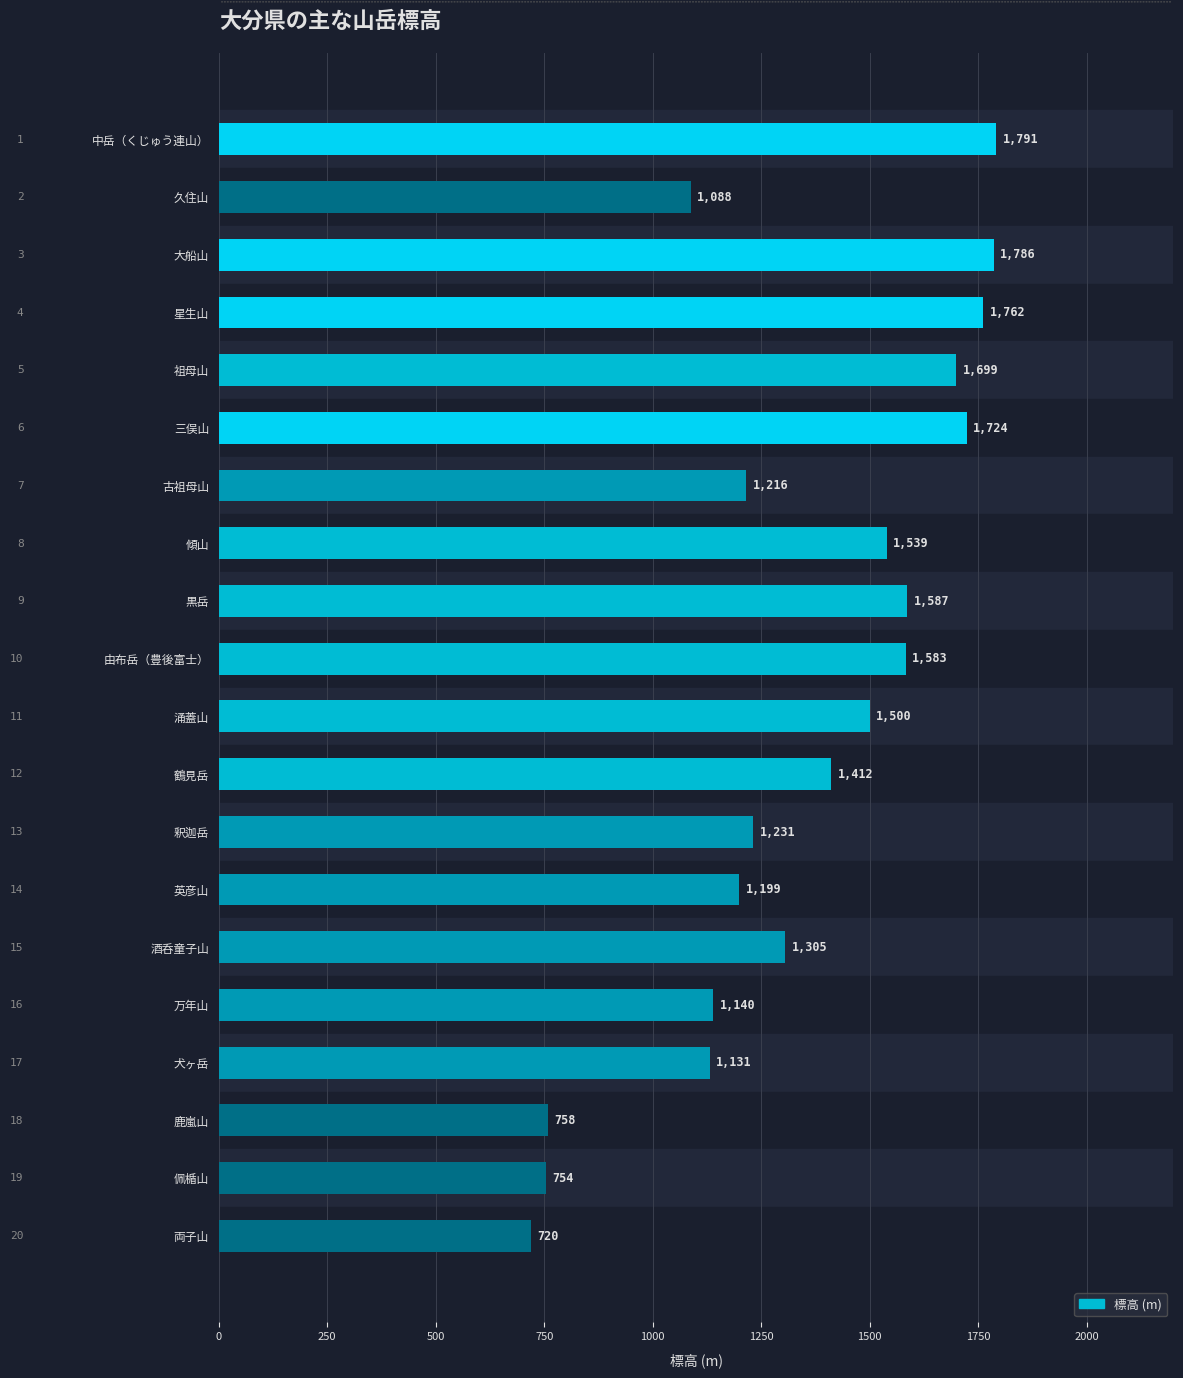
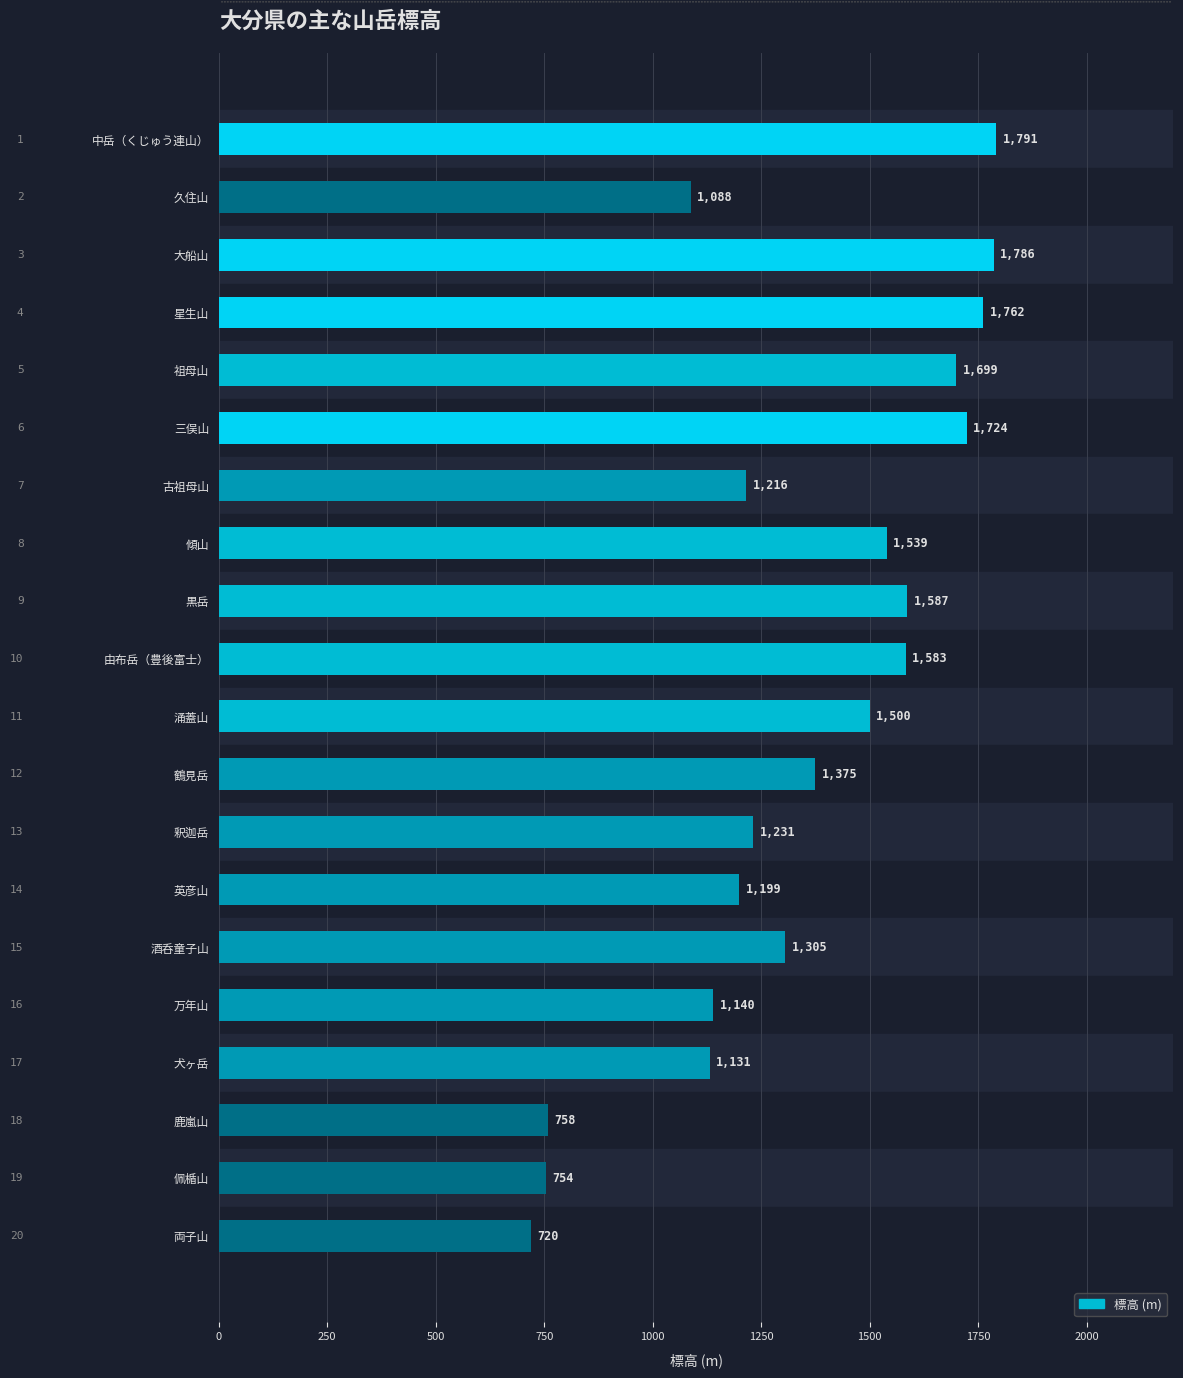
  {
    "中岳（くじゅう連山）": "1,791",
    "久住山": "1,088",
    "大船山": "1,786",
    "星生山": "1,762",
    "祖母山": "1,699",
    "三俣山": "1,724",
    "古祖母山": "1,216",
    "傾山": "1,539",
    "黒岳": "1,587",
    "由布岳（豊後富士）": "1,583",
    "涌蓋山": "1,500",
-   "鶴見岳": "1,412",
+   "鶴見岳": "1,375",
    "釈迦岳": "1,231",
    "英彦山": "1,199",
    "酒呑童子山": "1,305",
    "万年山": "1,140",
    "犬ヶ岳": "1,131",
    "鹿嵐山": "758",
    "佩楯山": "754",
    "両子山": "720"
  }
